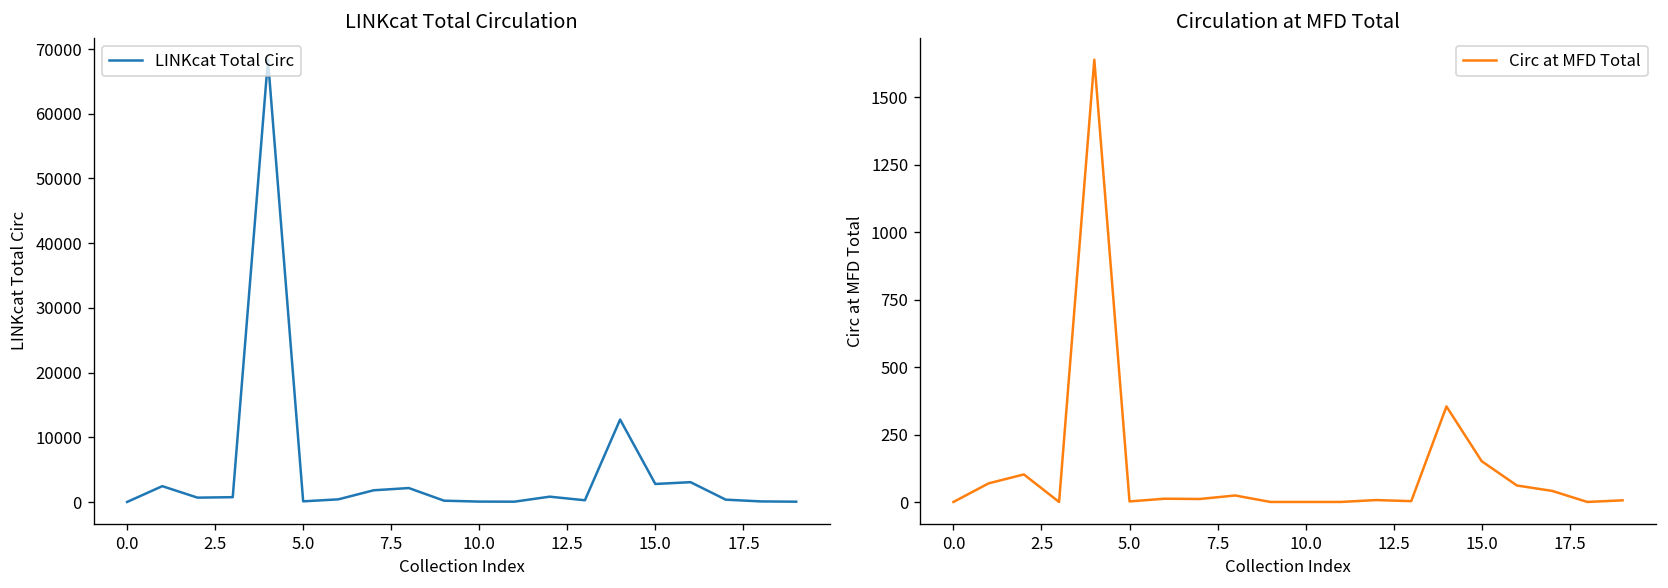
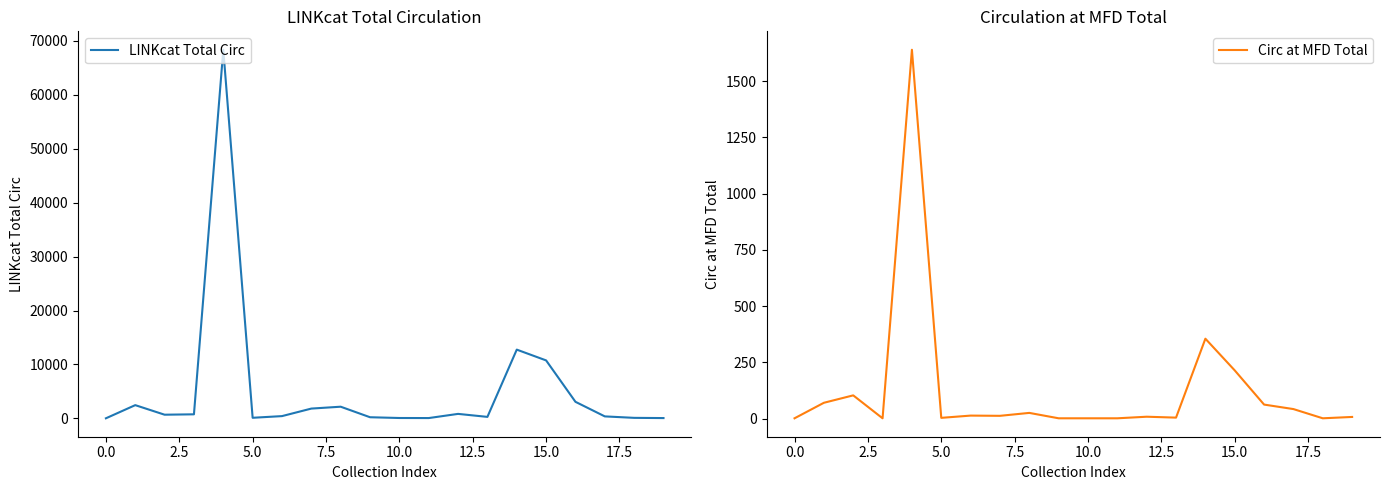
  {
    "LINKcat Total Circulation": {
      "0.0": 0,
      "5.0": 0,
      "10.0": 0,
-     "15.0": 3000
+     "15.0": 11000
    },
    "Circulation at MFD Total": {
      "0.0": 0,
      "5.0": 0,
      "10.0": 0,
-     "15.0": 150
+     "15.0": 210
    }
  }
